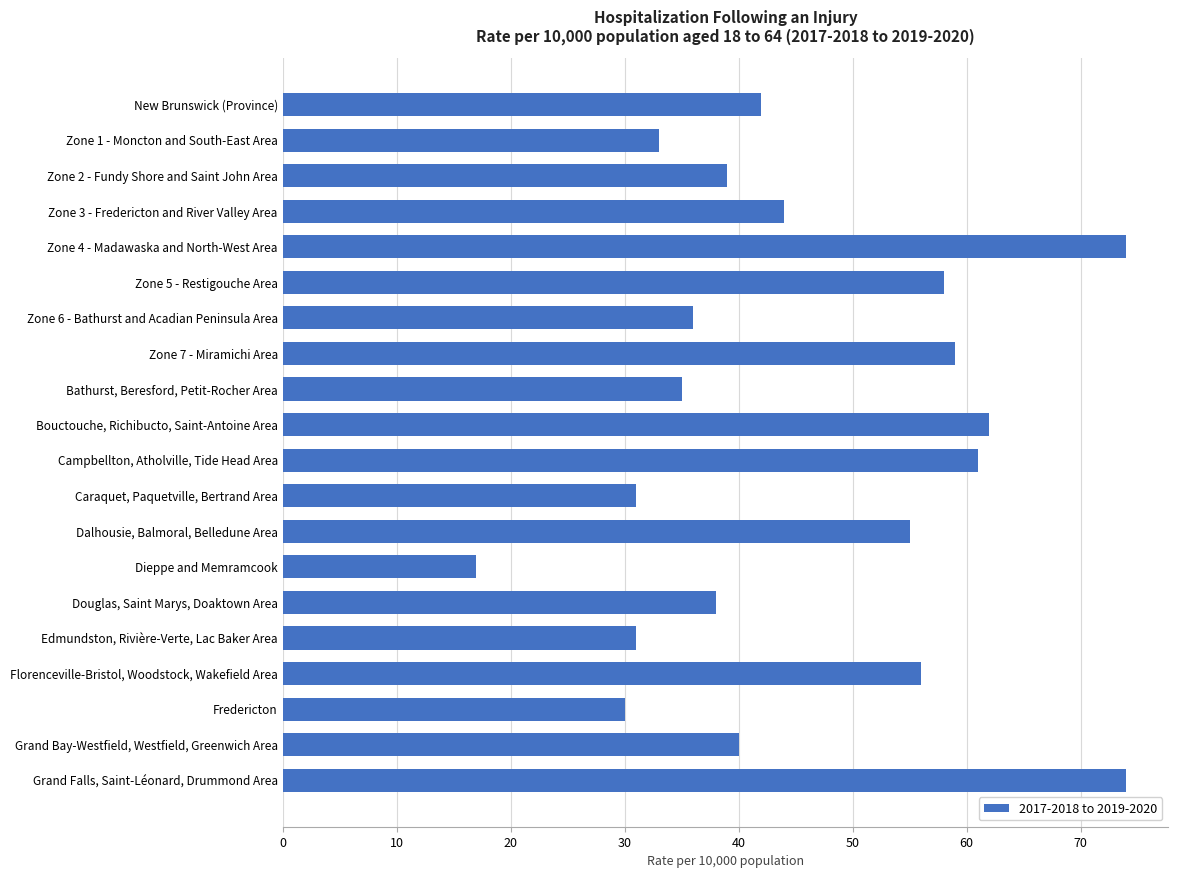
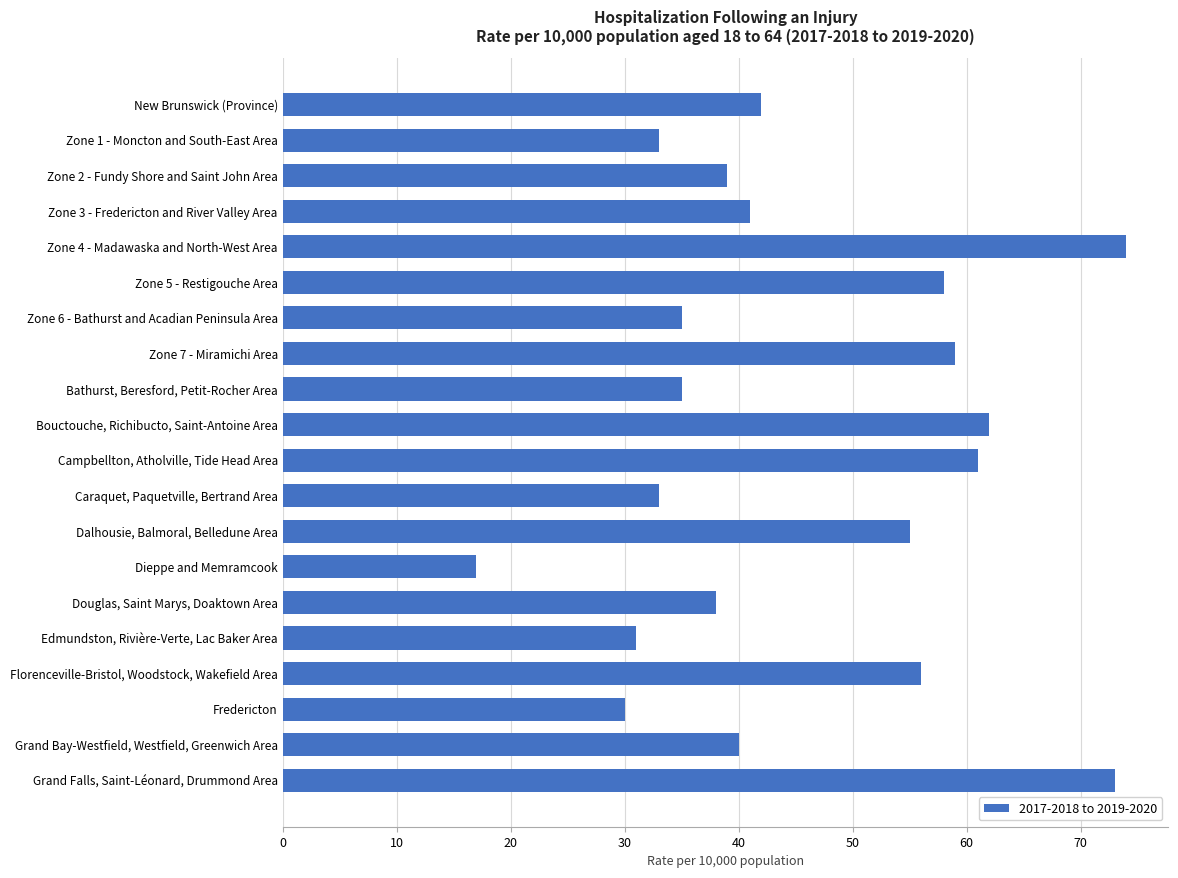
  {
    "New Brunswick (Province)": 42,
    "Zone 1 - Moncton and South-East Area": 33,
    "Zone 2 - Fundy Shore and Saint John Area": 39,
-   "Zone 3 - Fredericton and River Valley Area": 44,
+   "Zone 3 - Fredericton and River Valley Area": 41,
    "Zone 4 - Madawaska and North-West Area": 74,
    "Zone 5 - Restigouche Area": 58,
-   "Zone 6 - Bathurst and Acadian Peninsula Area": 36,
+   "Zone 6 - Bathurst and Acadian Peninsula Area": 35,
    "Zone 7 - Miramichi Area": 59,
    "Bathurst, Beresford, Petit-Rocher Area": 35,
    "Bouctouche, Richibucto, Saint-Antoine Area": 62,
    "Campbellton, Atholville, Tide Head Area": 61,
-   "Caraquet, Paquetville, Bertrand Area": 31,
+   "Caraquet, Paquetville, Bertrand Area": 33,
    "Dalhousie, Balmoral, Belledune Area": 55,
    "Dieppe and Memramcook": 17,
    "Douglas, Saint Marys, Doaktown Area": 38,
    "Edmundston, Rivière-Verte, Lac Baker Area": 31,
    "Florenceville-Bristol, Woodstock, Wakefield Area": 56,
    "Fredericton": 30,
    "Grand Bay-Westfield, Westfield, Greenwich Area": 40,
-   "Grand Falls, Saint-Léonard, Drummond Area": 74
+   "Grand Falls, Saint-Léonard, Drummond Area": 73
  }
